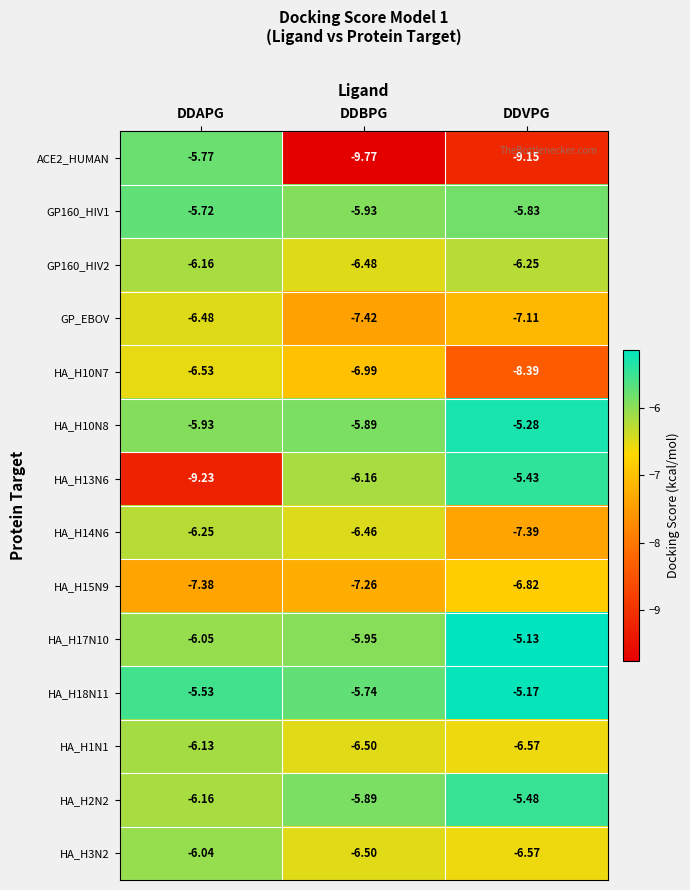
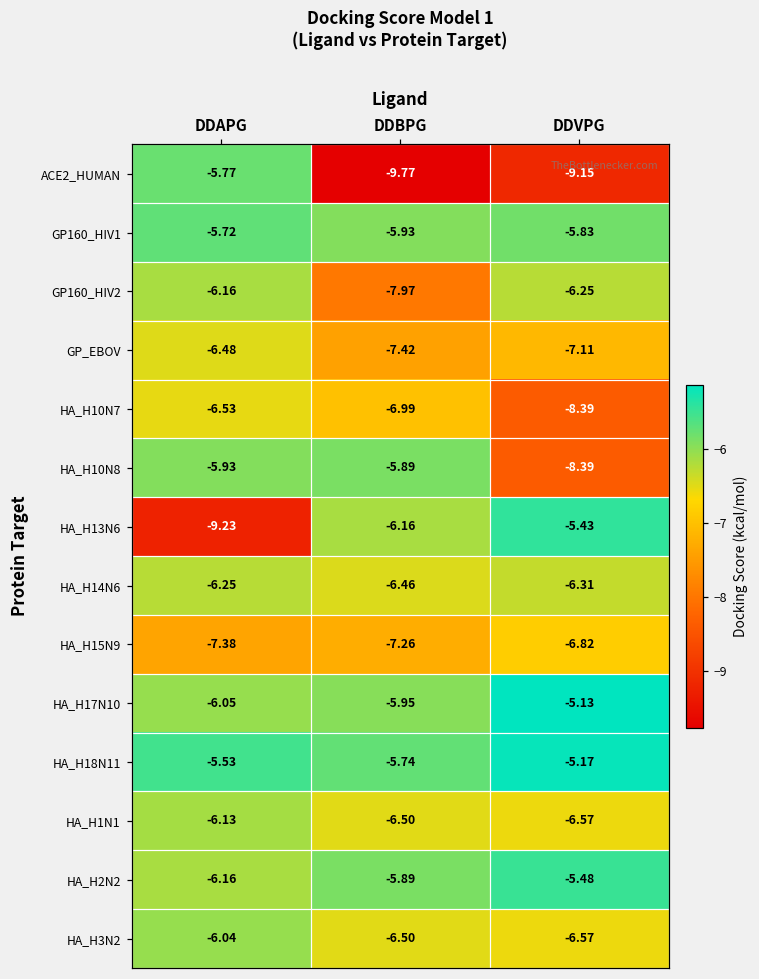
  {
    "ACE2_HUMAN": {
      "DDAPG": -5.77,
      "DDBPG": -9.77
    },
    "GP160_HIV1": {
      "DDAPG": -5.72,
      "DDBPG": -5.93,
      "DDVPG": -5.83
    },
    "GP160_HIV2": {
      "DDAPG": -6.16,
-     "DDBPG": -6.48,
+     "DDBPG": -7.97,
      "DDVPG": -6.25
    },
    "GP_EBOV": {
      "DDAPG": -6.48,
      "DDBPG": -7.42,
      "DDVPG": -7.11
    },
    "HA_H10N7": {
      "DDAPG": -6.53,
      "DDBPG": -6.99,
      "DDVPG": -8.39
    },
    "HA_H10N8": {
      "DDAPG": -5.93,
      "DDBPG": -5.89,
-     "DDVPG": -5.28
+     "DDVPG": -8.39
    },
    "HA_H13N6": {
      "DDAPG": -9.23,
      "DDBPG": -6.16,
      "DDVPG": -5.43
    },
    "HA_H14N6": {
      "DDAPG": -6.25,
      "DDBPG": -6.46,
-     "DDVPG": -7.39
+     "DDVPG": -6.31
    },
    "HA_H15N9": {
      "DDAPG": -7.38,
      "DDBPG": -7.26,
      "DDVPG": -6.82
    },
    "HA_H17N10": {
      "DDAPG": -6.05,
      "DDBPG": -5.95,
      "DDVPG": -5.13
    },
    "HA_H18N11": {
      "DDAPG": -5.53,
      "DDBPG": -5.74,
      "DDVPG": -5.17
    },
    "HA_H1N1": {
      "DDAPG": -6.13,
      "DDBPG": -6.50,
      "DDVPG": -6.57
    },
    "HA_H2N2": {
      "DDAPG": -6.16,
      "DDBPG": -5.89,
      "DDVPG": -5.48
    },
    "HA_H3N2": {
      "DDAPG": -6.04,
      "DDBPG": -6.50,
      "DDVPG": -6.57
    }
  }
